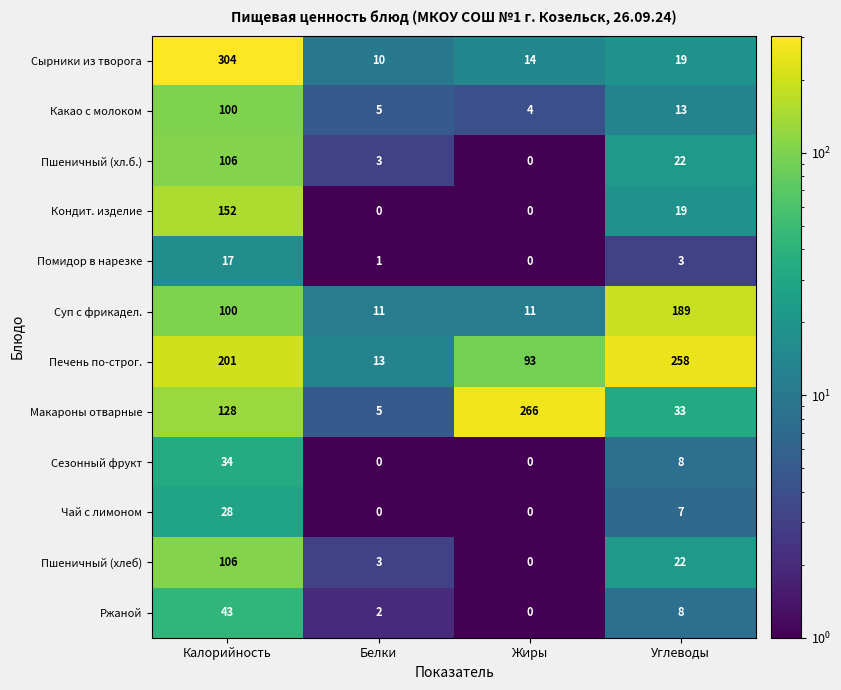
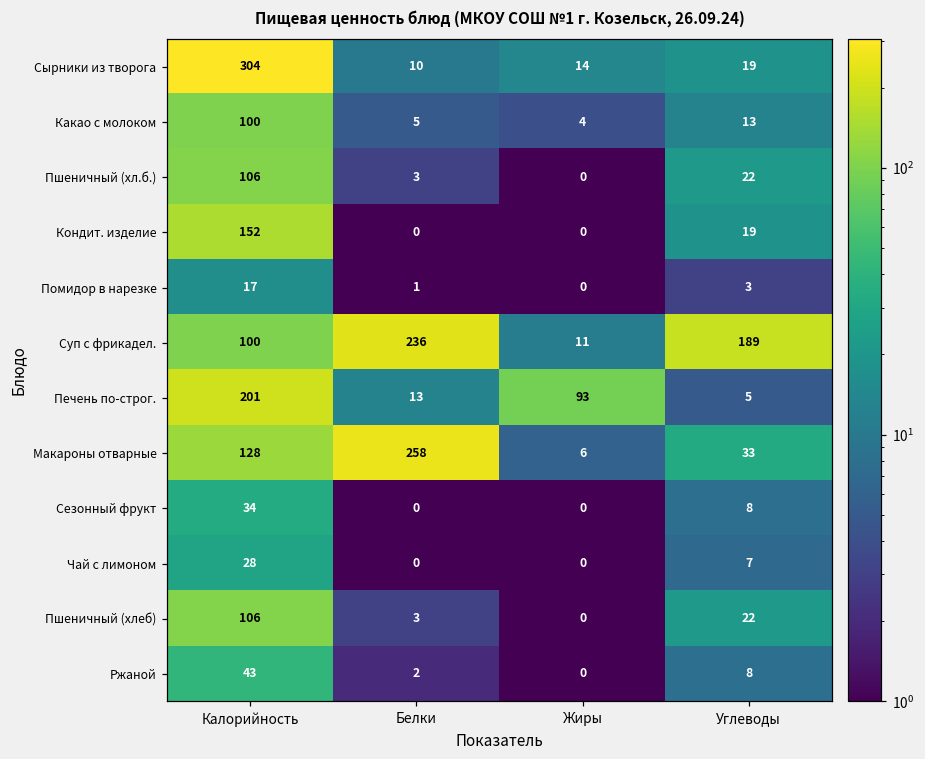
  {
    "Сырники из творога": {
      "Калорийность": 304,
      "Белки": 10,
      "Жиры": 14,
      "Углеводы": 19
    },
    "Какао с молоком": {
      "Калорийность": 100,
      "Белки": 5,
      "Жиры": 4,
      "Углеводы": 13
    },
    "Пшеничный (хл.б.)": {
      "Калорийность": 106,
      "Белки": 3,
      "Жиры": 0,
      "Углеводы": 22
    },
    "Кондит. изделие": {
      "Калорийность": 152,
      "Белки": 0,
      "Жиры": 0,
      "Углеводы": 19
    },
    "Помидор в нарезке": {
      "Калорийность": 17,
      "Белки": 1,
      "Жиры": 0,
      "Углеводы": 3
    },
    "Суп с фрикадел.": {
      "Калорийность": 100,
-     "Белки": 11,
+     "Белки": 236,
      "Жиры": 11,
      "Углеводы": 189
    },
    "Печень по-строг.": {
      "Калорийность": 201,
      "Белки": 13,
      "Жиры": 93,
-     "Углеводы": 258
+     "Углеводы": 5
    },
    "Макароны отварные": {
      "Калорийность": 128,
-     "Белки": 5,
-     "Жиры": 266,
+     "Белки": 258,
+     "Жиры": 6,
      "Углеводы": 33
    },
    "Сезонный фрукт": {
      "Калорийность": 34,
      "Белки": 0,
      "Жиры": 0,
      "Углеводы": 8
    },
    "Чай с лимоном": {
      "Калорийность": 28,
      "Белки": 0,
      "Жиры": 0,
      "Углеводы": 7
    },
    "Пшеничный (хлеб)": {
      "Калорийность": 106,
      "Белки": 3,
      "Жиры": 0,
      "Углеводы": 22
    },
    "Ржаной": {
      "Калорийность": 43,
      "Белки": 2,
      "Жиры": 0,
      "Углеводы": 8
    }
  }
